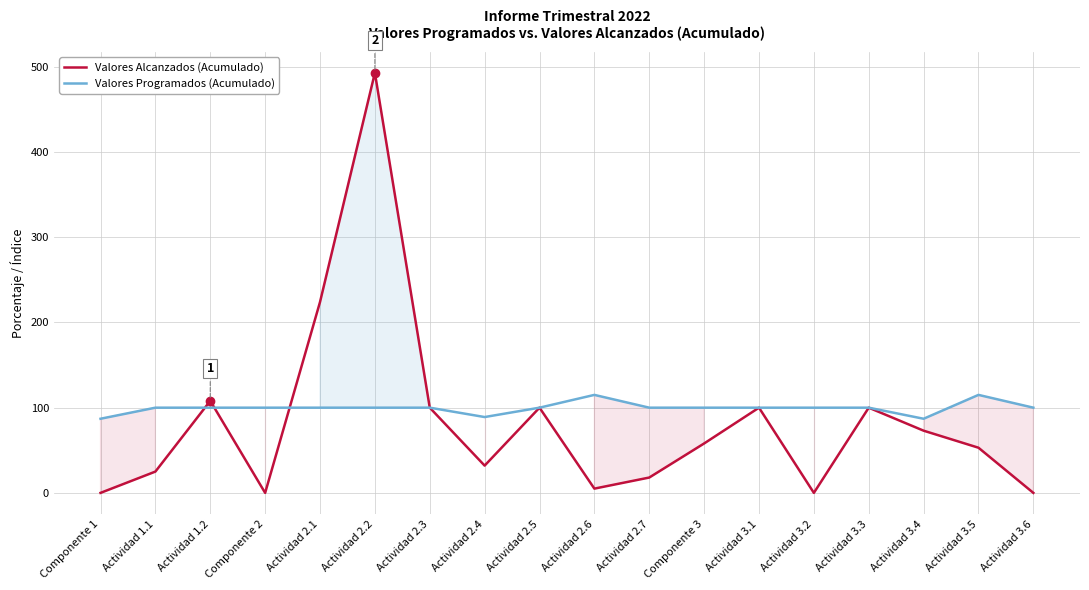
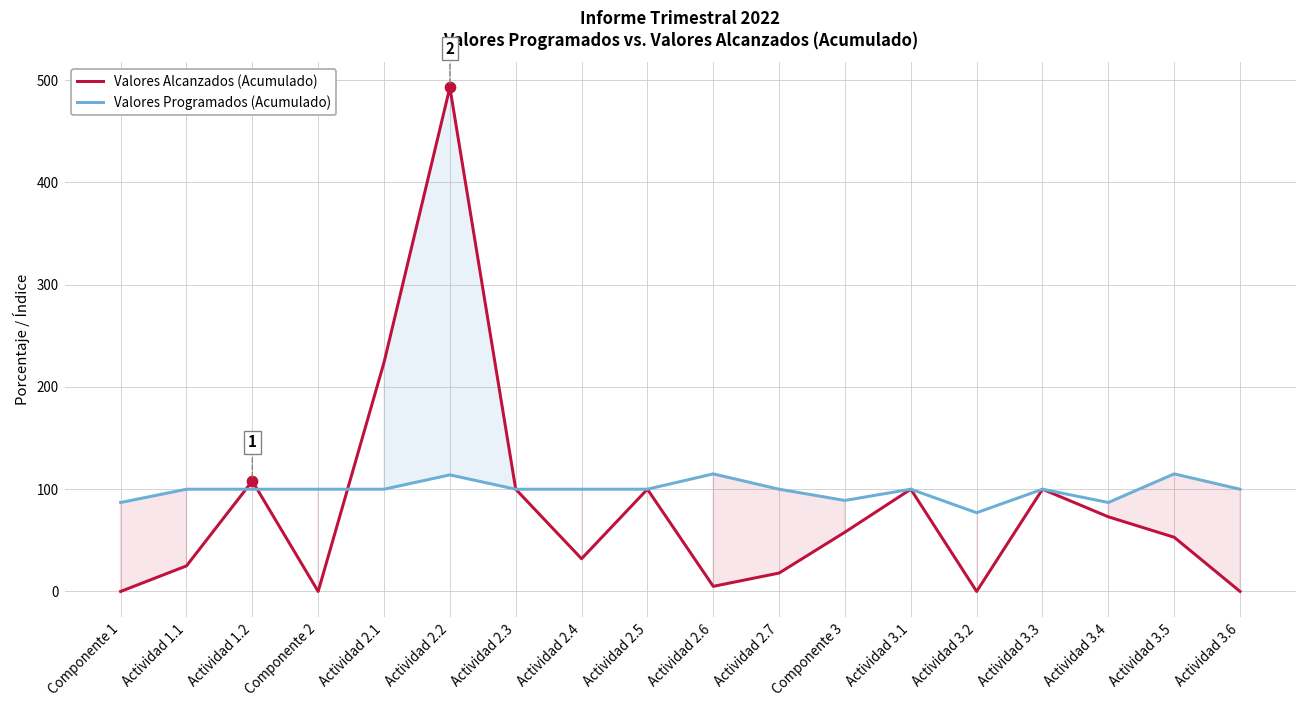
  {
    "Valores Programados (Acumulado)": {
      "Componente 1": 90,
      "Actividad 1.1": 100,
      "Actividad 1.2": 100,
      "Componente 2": 100,
      "Actividad 2.1": 100,
-     "Actividad 2.2": 100,
-     "Actividad 2.4": 90,
+     "Actividad 2.2": 110,
+     "Actividad 2.4": 100,
      "Actividad 2.6": 120,
      "Actividad 2.7": 100,
-     "Componente 3": 100,
-     "Actividad 3.2": 100,
+     "Componente 3": 90,
+     "Actividad 3.2": 80,
      "Actividad 3.4": 90,
      "Actividad 3.5": 120,
      "Actividad 3.6": 100
    }
  }
